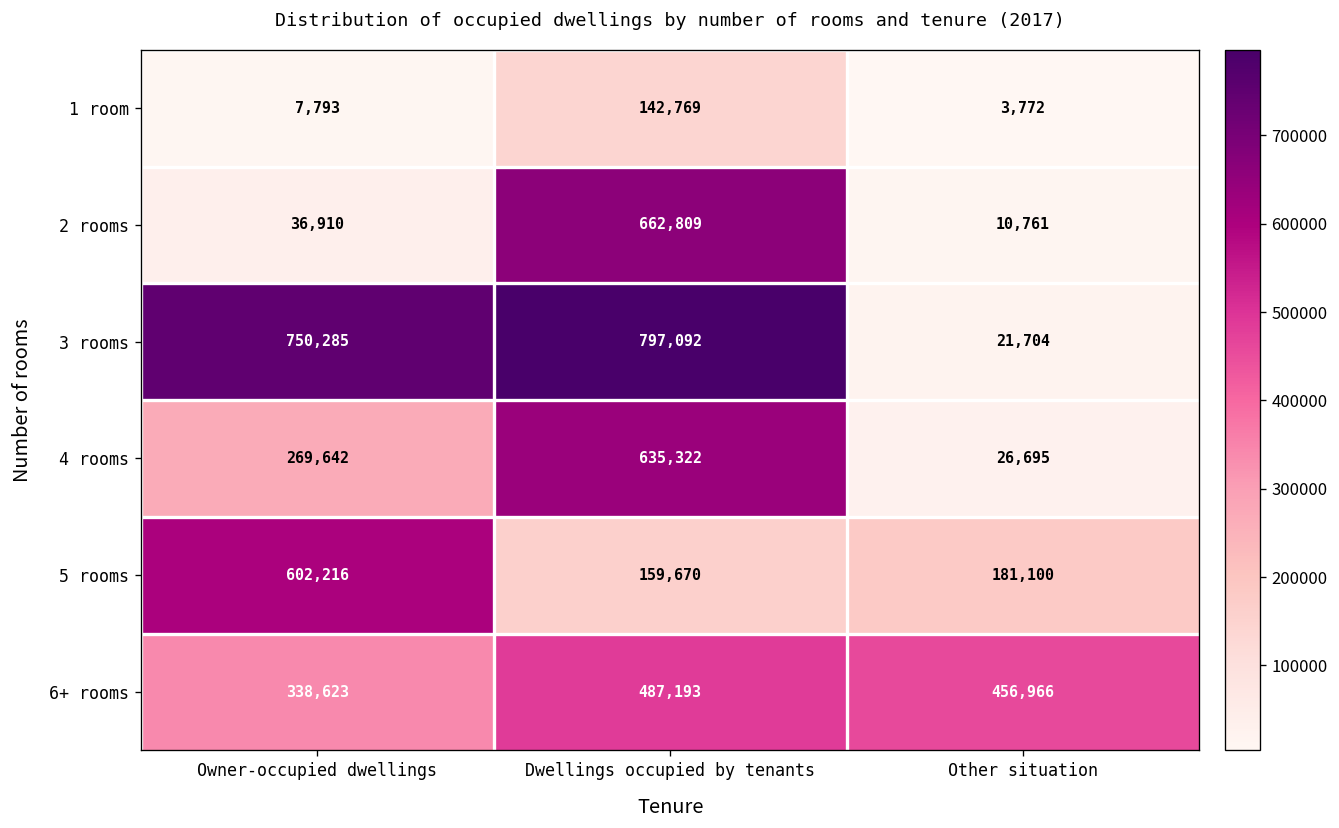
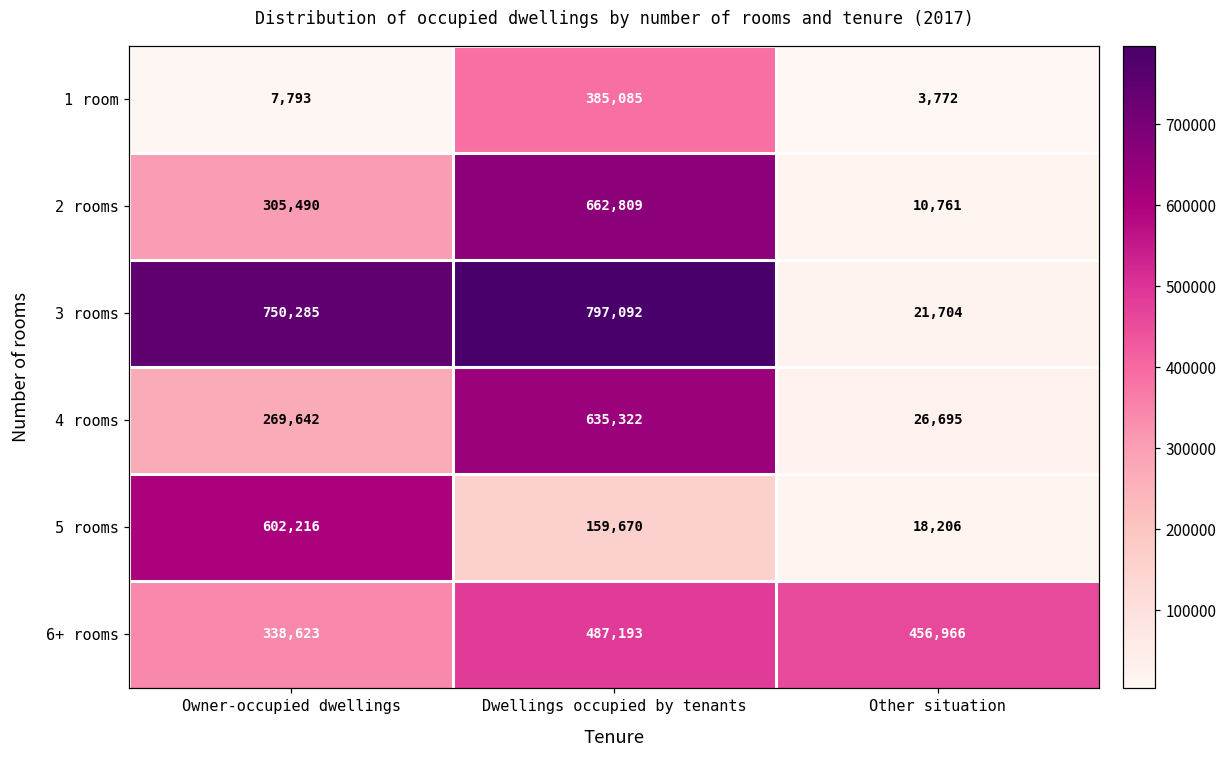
  {
    "1 room": {
      "Owner-occupied dwellings": "7,793",
-     "Dwellings occupied by tenants": "142,769",
+     "Dwellings occupied by tenants": "385,085",
      "Other situation": "3,772"
    },
    "2 rooms": {
-     "Owner-occupied dwellings": "36,910",
+     "Owner-occupied dwellings": "305,490",
      "Dwellings occupied by tenants": "662,809",
      "Other situation": "10,761"
    },
    "3 rooms": {
      "Owner-occupied dwellings": "750,285",
      "Dwellings occupied by tenants": "797,092",
      "Other situation": "21,704"
    },
    "4 rooms": {
      "Owner-occupied dwellings": "269,642",
      "Dwellings occupied by tenants": "635,322",
      "Other situation": "26,695"
    },
    "5 rooms": {
      "Owner-occupied dwellings": "602,216",
      "Dwellings occupied by tenants": "159,670",
-     "Other situation": "181,100"
+     "Other situation": "18,206"
    },
    "6+ rooms": {
      "Owner-occupied dwellings": "338,623",
      "Dwellings occupied by tenants": "487,193",
      "Other situation": "456,966"
    }
  }
